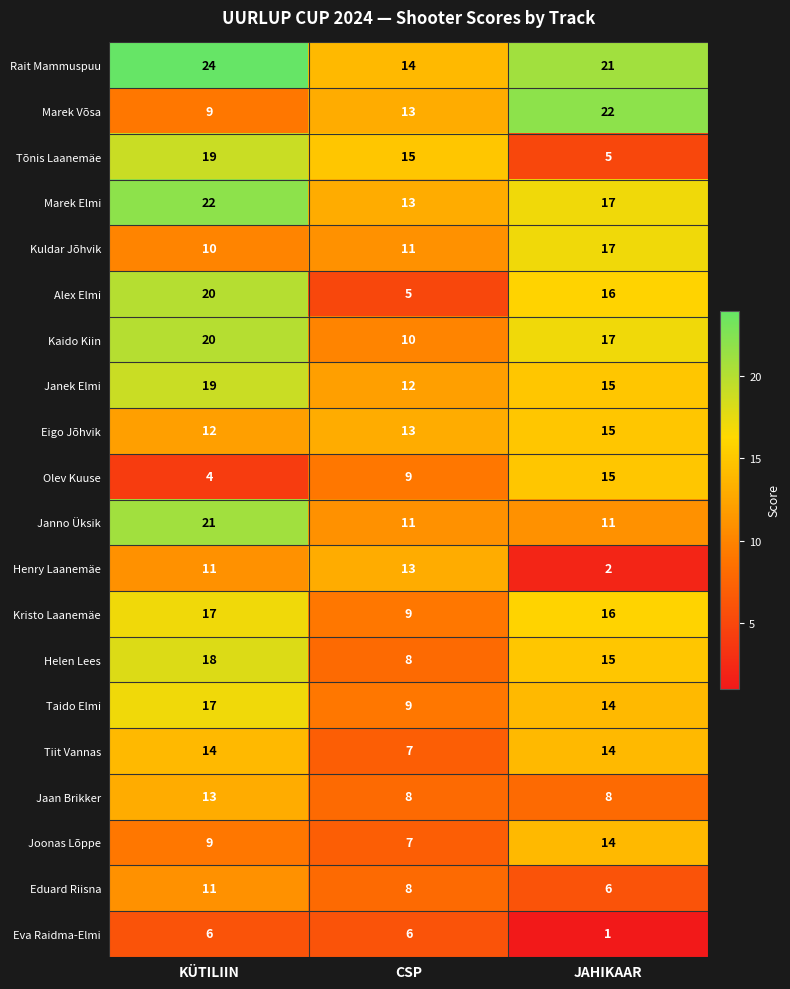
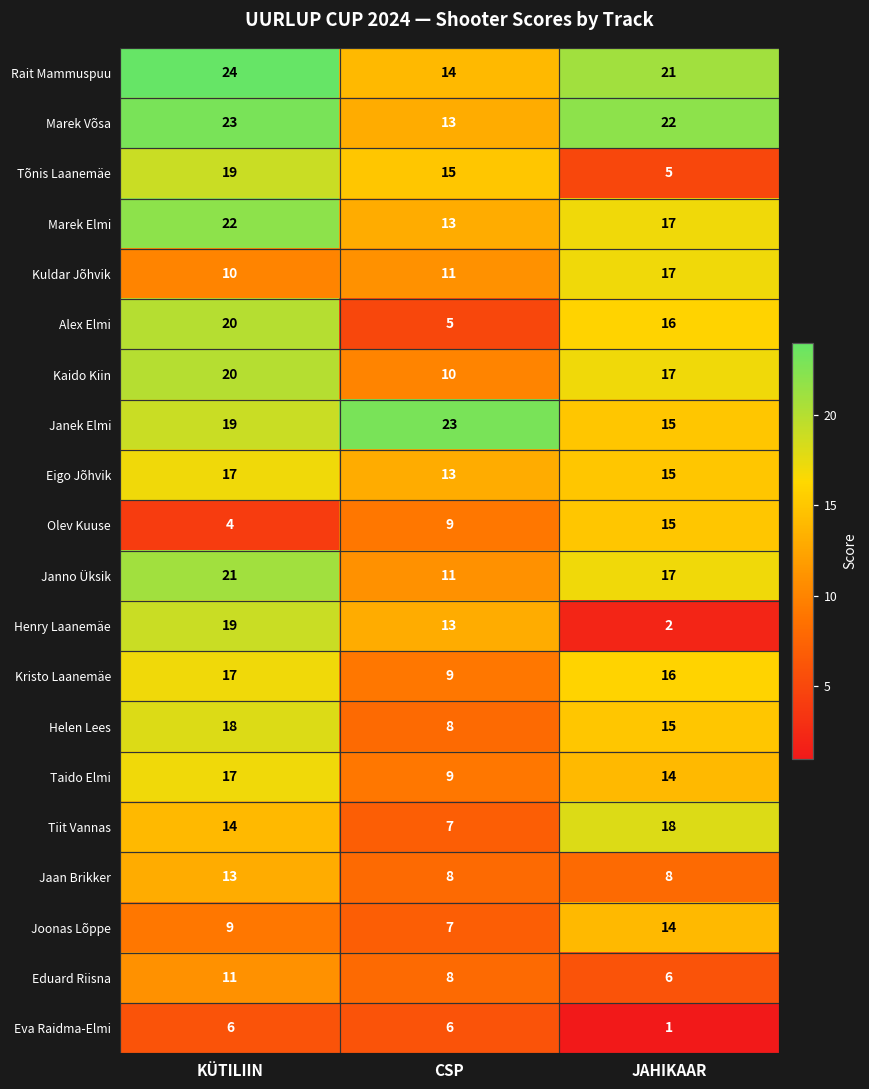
  {
    "Rait Mammuspuu": {
      "KÜTILIIN": 24,
      "CSP": 14,
      "JAHIKAAR": 21
    },
    "Marek Võsa": {
-     "KÜTILIIN": 9,
+     "KÜTILIIN": 23,
      "CSP": 13,
      "JAHIKAAR": 22
    },
    "Tõnis Laanemäe": {
      "KÜTILIIN": 19,
      "CSP": 15,
      "JAHIKAAR": 5
    },
    "Marek Elmi": {
      "KÜTILIIN": 22,
      "CSP": 13,
      "JAHIKAAR": 17
    },
    "Kuldar Jõhvik": {
      "KÜTILIIN": 10,
      "CSP": 11,
      "JAHIKAAR": 17
    },
    "Alex Elmi": {
      "KÜTILIIN": 20,
      "CSP": 5,
      "JAHIKAAR": 16
    },
    "Kaido Kiin": {
      "KÜTILIIN": 20,
      "CSP": 10,
      "JAHIKAAR": 17
    },
    "Janek Elmi": {
      "KÜTILIIN": 19,
-     "CSP": 12,
+     "CSP": 23,
      "JAHIKAAR": 15
    },
    "Eigo Jõhvik": {
-     "KÜTILIIN": 12,
+     "KÜTILIIN": 17,
      "CSP": 13,
      "JAHIKAAR": 15
    },
    "Olev Kuuse": {
      "KÜTILIIN": 4,
      "CSP": 9,
      "JAHIKAAR": 15
    },
    "Janno Üksik": {
      "KÜTILIIN": 21,
      "CSP": 11,
-     "JAHIKAAR": 11
+     "JAHIKAAR": 17
    },
    "Henry Laanemäe": {
-     "KÜTILIIN": 11,
+     "KÜTILIIN": 19,
      "CSP": 13,
      "JAHIKAAR": 2
    },
    "Kristo Laanemäe": {
      "KÜTILIIN": 17,
      "CSP": 9,
      "JAHIKAAR": 16
    },
    "Helen Lees": {
      "KÜTILIIN": 18,
      "CSP": 8,
      "JAHIKAAR": 15
    },
    "Taido Elmi": {
      "KÜTILIIN": 17,
      "CSP": 9,
      "JAHIKAAR": 14
    },
    "Tiit Vannas": {
      "KÜTILIIN": 14,
      "CSP": 7,
-     "JAHIKAAR": 14
+     "JAHIKAAR": 18
    },
    "Jaan Brikker": {
      "KÜTILIIN": 13,
      "CSP": 8,
      "JAHIKAAR": 8
    },
    "Joonas Lõppe": {
      "KÜTILIIN": 9,
      "CSP": 7,
      "JAHIKAAR": 14
    },
    "Eduard Riisna": {
      "KÜTILIIN": 11,
      "CSP": 8,
      "JAHIKAAR": 6
    },
    "Eva Raidma-Elmi": {
      "KÜTILIIN": 6,
      "CSP": 6,
      "JAHIKAAR": 1
    }
  }
